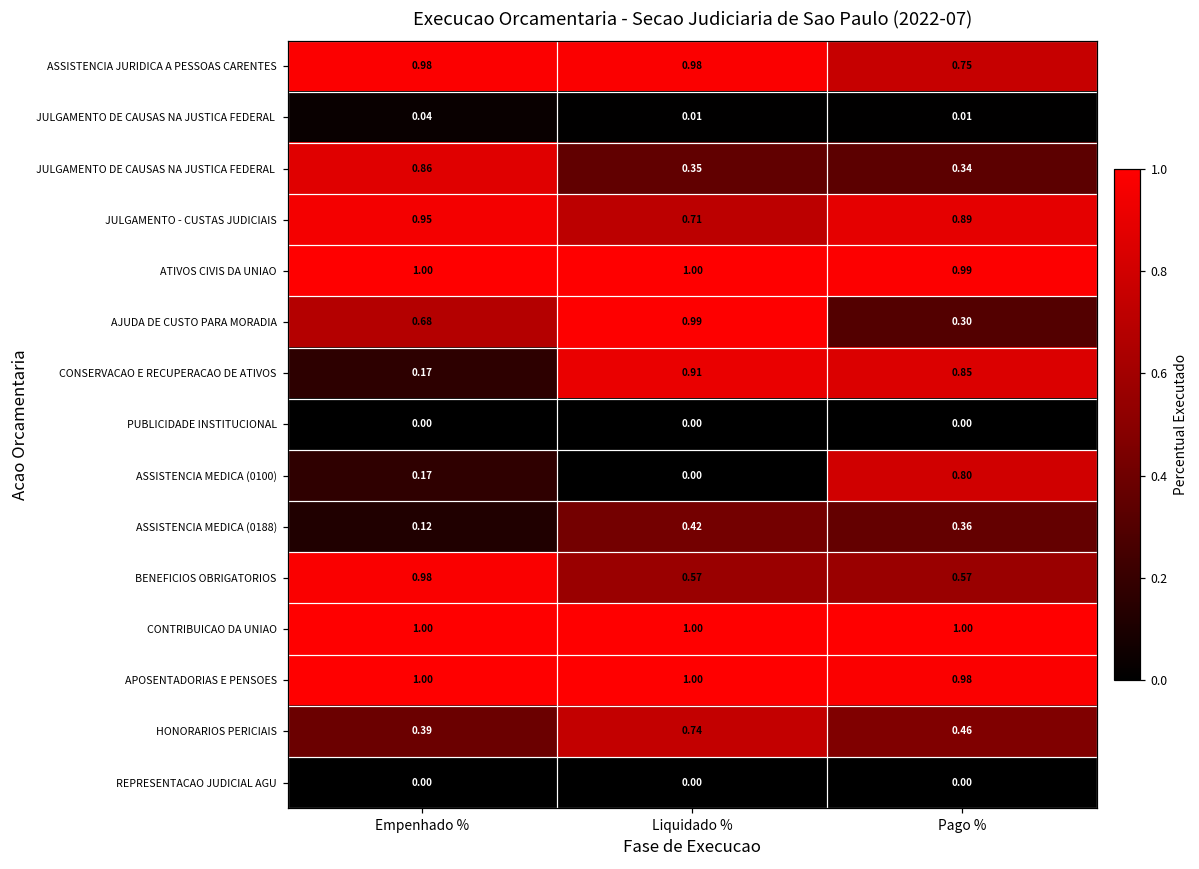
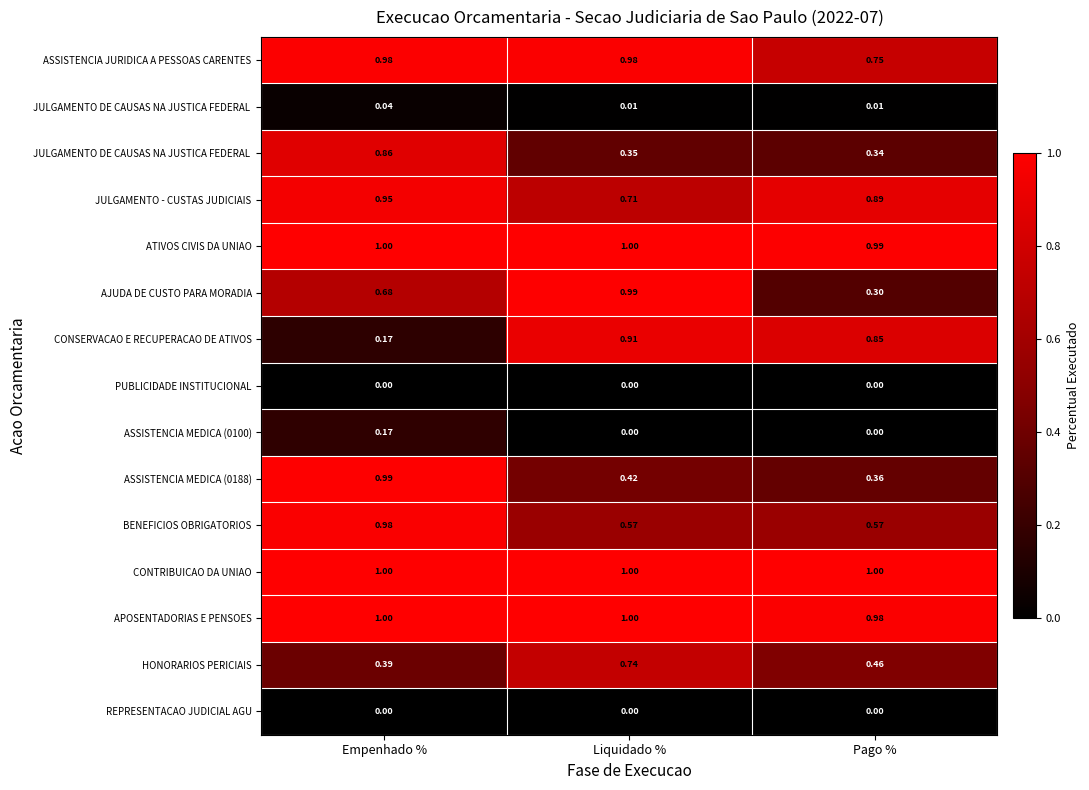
  {
    "ASSISTENCIA JURIDICA A PESSOAS CARENTES": {
      "Empenhado %": 0.98,
      "Liquidado %": 0.98,
      "Pago %": 0.75
    },
    "JULGAMENTO - CUSTAS JUDICIAIS": {
      "Empenhado %": 0.95,
      "Liquidado %": 0.71,
      "Pago %": 0.89
    },
    "ATIVOS CIVIS DA UNIAO": {
      "Empenhado %": 1.00,
      "Liquidado %": 1.00,
      "Pago %": 0.99
    },
    "AJUDA DE CUSTO PARA MORADIA": {
      "Empenhado %": 0.68,
      "Liquidado %": 0.99,
      "Pago %": 0.30
    },
    "CONSERVACAO E RECUPERACAO DE ATIVOS": {
      "Empenhado %": 0.17,
      "Liquidado %": 0.91,
      "Pago %": 0.85
    },
    "PUBLICIDADE INSTITUCIONAL": {
      "Empenhado %": 0.00,
      "Liquidado %": 0.00,
      "Pago %": 0.00
    },
    "ASSISTENCIA MEDICA (0100)": {
      "Empenhado %": 0.17,
      "Liquidado %": 0.00,
-     "Pago %": 0.80
+     "Pago %": 0.00
    },
    "ASSISTENCIA MEDICA (0188)": {
-     "Empenhado %": 0.12,
+     "Empenhado %": 0.99,
      "Liquidado %": 0.42,
      "Pago %": 0.36
    },
    "BENEFICIOS OBRIGATORIOS": {
      "Empenhado %": 0.98,
      "Liquidado %": 0.57,
      "Pago %": 0.57
    },
    "CONTRIBUICAO DA UNIAO": {
      "Empenhado %": 1.00,
      "Liquidado %": 1.00,
      "Pago %": 1.00
    },
    "APOSENTADORIAS E PENSOES": {
      "Empenhado %": 1.00,
      "Liquidado %": 1.00,
      "Pago %": 0.98
    },
    "HONORARIOS PERICIAIS": {
      "Empenhado %": 0.39,
      "Liquidado %": 0.74,
      "Pago %": 0.46
    },
    "REPRESENTACAO JUDICIAL AGU": {
      "Empenhado %": 0.00,
      "Liquidado %": 0.00,
      "Pago %": 0.00
    }
  }
